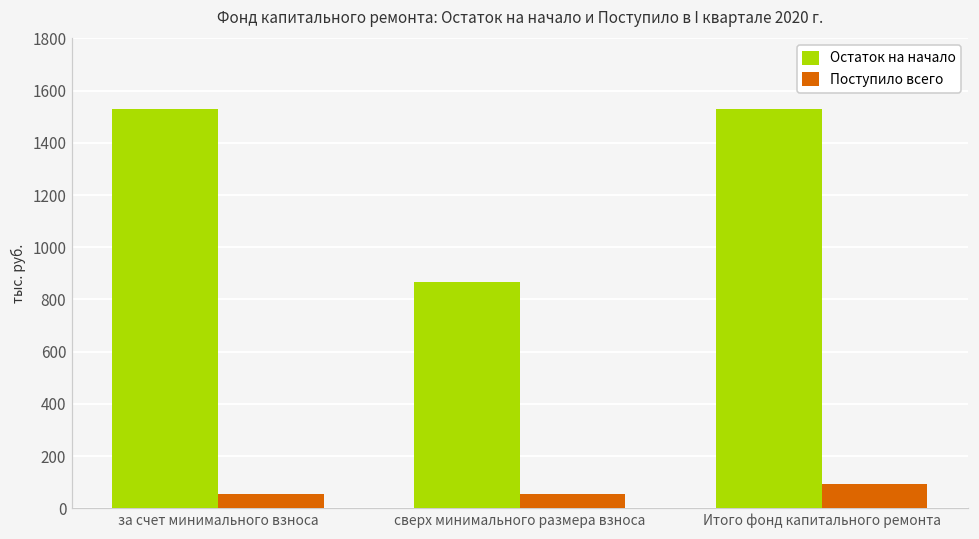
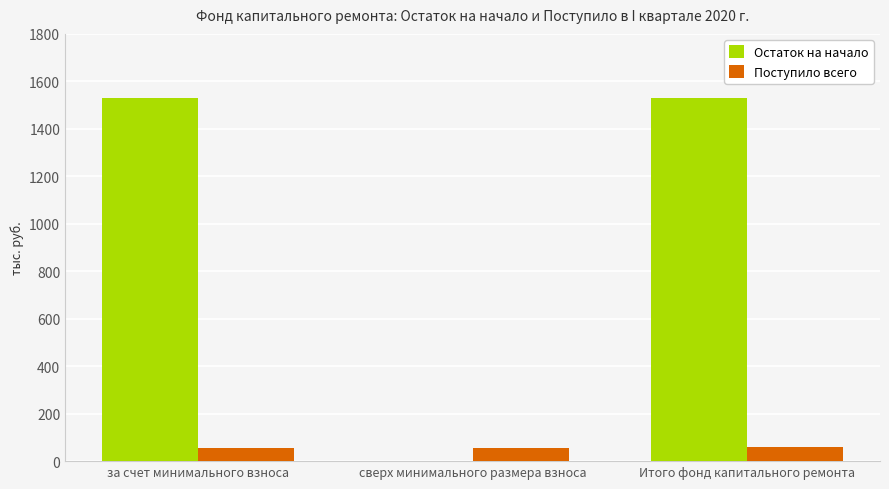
  {
    "Остаток на начало": {
      "за счет минимального взноса": 1530,
-     "сверх минимального размера взноса": 870,
+     "сверх минимального размера взноса": 0,
      "Итого фонд капитального ремонта": 1530
    },
    "Поступило всего": {
      "за счет минимального взноса": 50,
      "сверх минимального размера взноса": 50,
-     "Итого фонд капитального ремонта": 90
+     "Итого фонд капитального ремонта": 60
    }
  }
